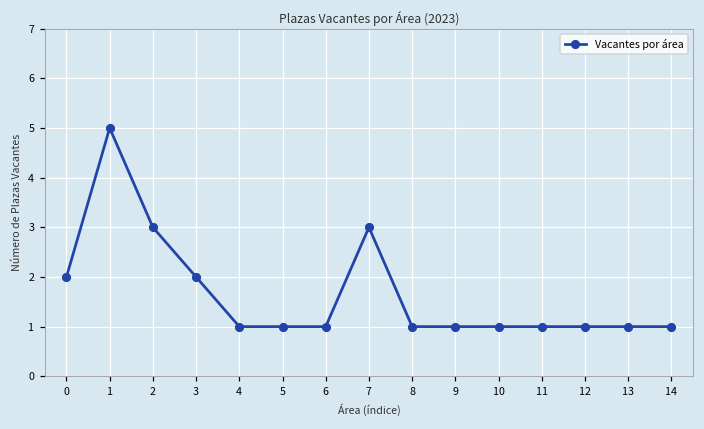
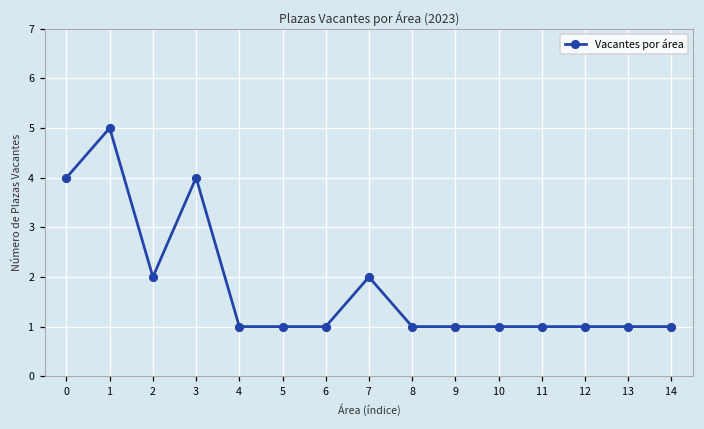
  {
-   "0": 2,
+   "0": 4,
    "1": 5,
-   "2": 3,
-   "3": 2,
+   "2": 2,
+   "3": 4,
    "4": 1,
    "5": 1,
    "6": 1,
-   "7": 3,
+   "7": 2,
    "8": 1,
    "9": 1,
    "10": 1,
    "11": 1,
    "12": 1,
    "13": 1,
    "14": 1
  }
